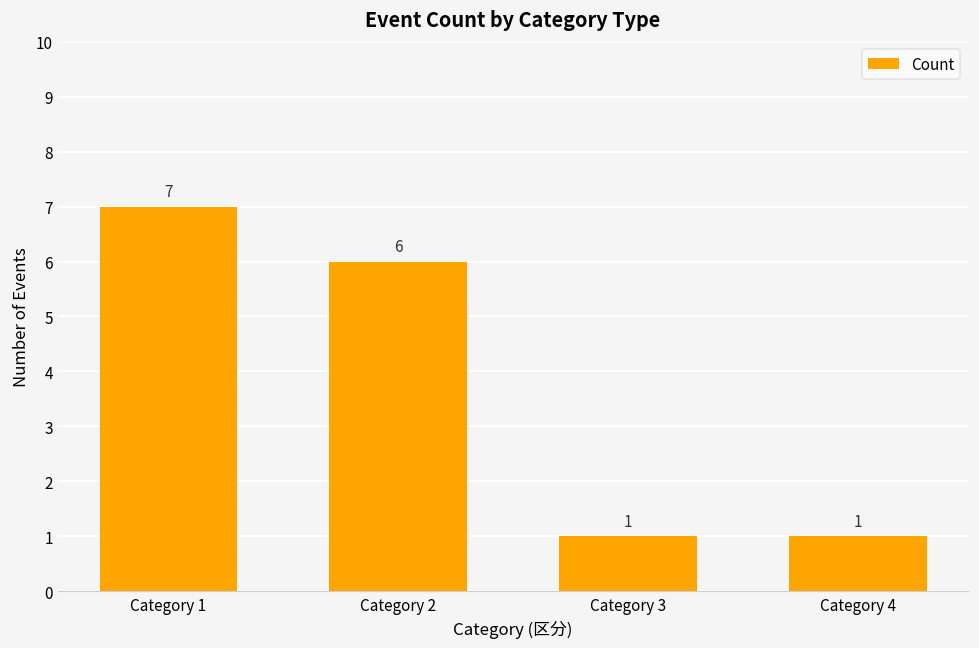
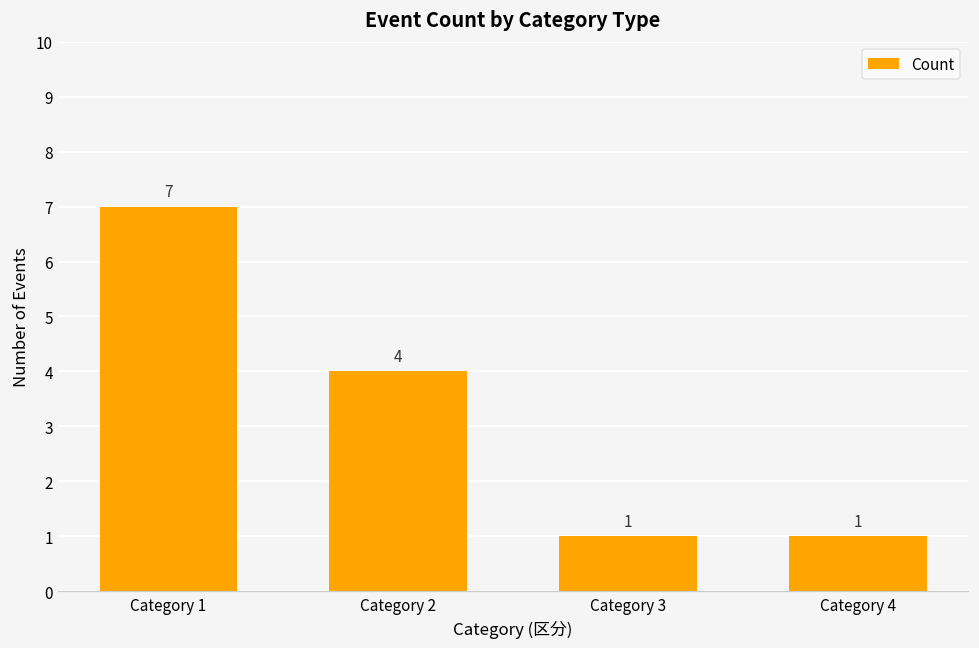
  {
    "Category 1": 7,
-   "Category 2": 6,
+   "Category 2": 4,
    "Category 3": 1,
    "Category 4": 1
  }
